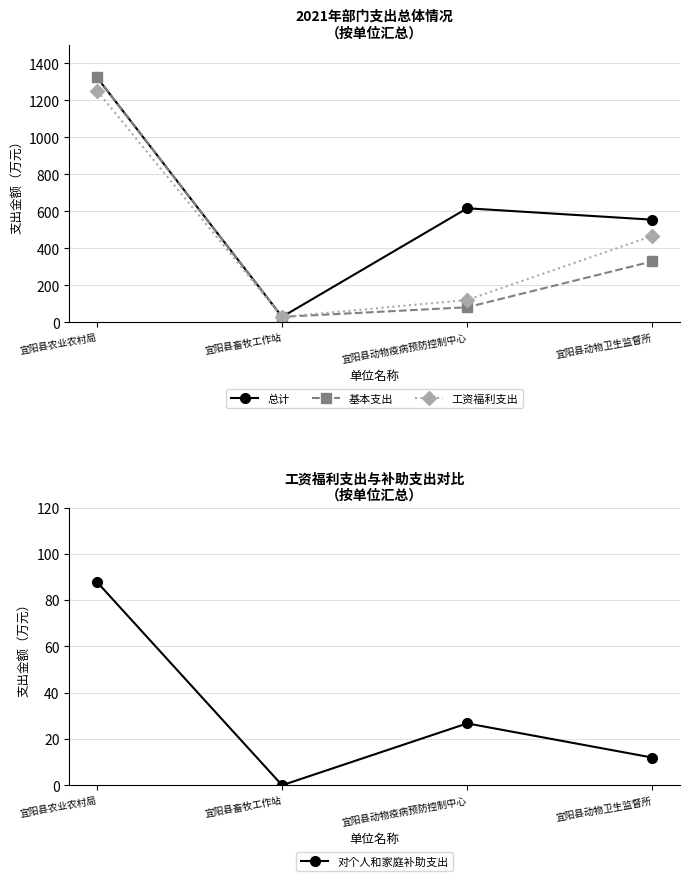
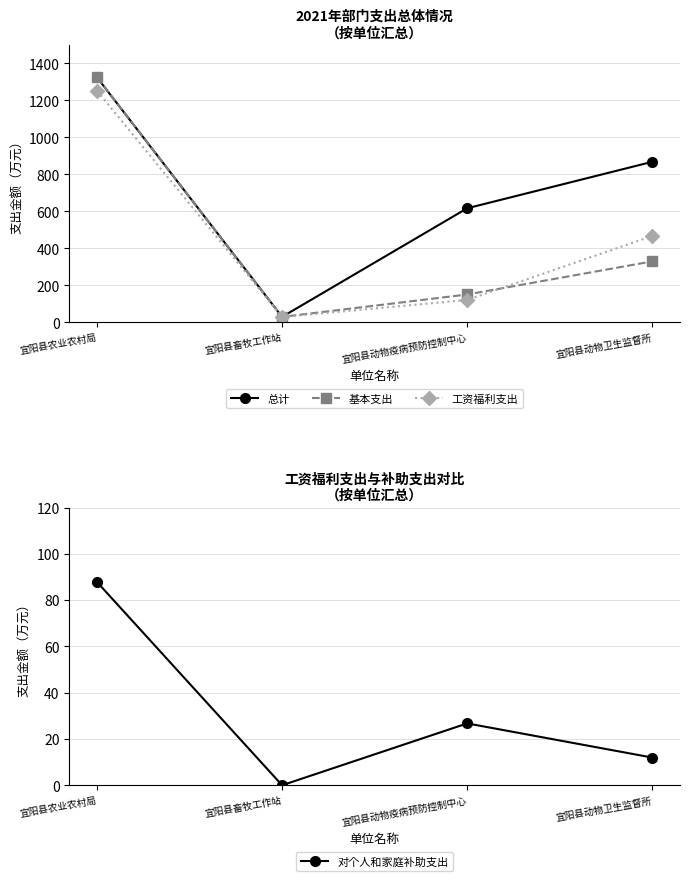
  {
    "2021年部门支出总体情况 （按单位汇总）": {
      "总计": {
        "宜阳县动物疫病预防控制中心": 620,
-       "宜阳县动物卫生监督所": 560
+       "宜阳县动物卫生监督所": 870
      },
      "基本支出": {
-       "宜阳县动物疫病预防控制中心": 80,
+       "宜阳县动物疫病预防控制中心": 150,
        "宜阳县动物卫生监督所": 330
      },
      "工资福利支出": {
        "宜阳县农业农村局": 1250,
        "宜阳县动物疫病预防控制中心": 120,
        "宜阳县动物卫生监督所": 470
      }
    },
    "工资福利支出与补助支出对比 （按单位汇总）": {
      "宜阳县农业农村局": 88,
      "宜阳县畜牧工作站": 0,
      "宜阳县动物疫病预防控制中心": 27,
      "宜阳县动物卫生监督所": 12
    }
  }
